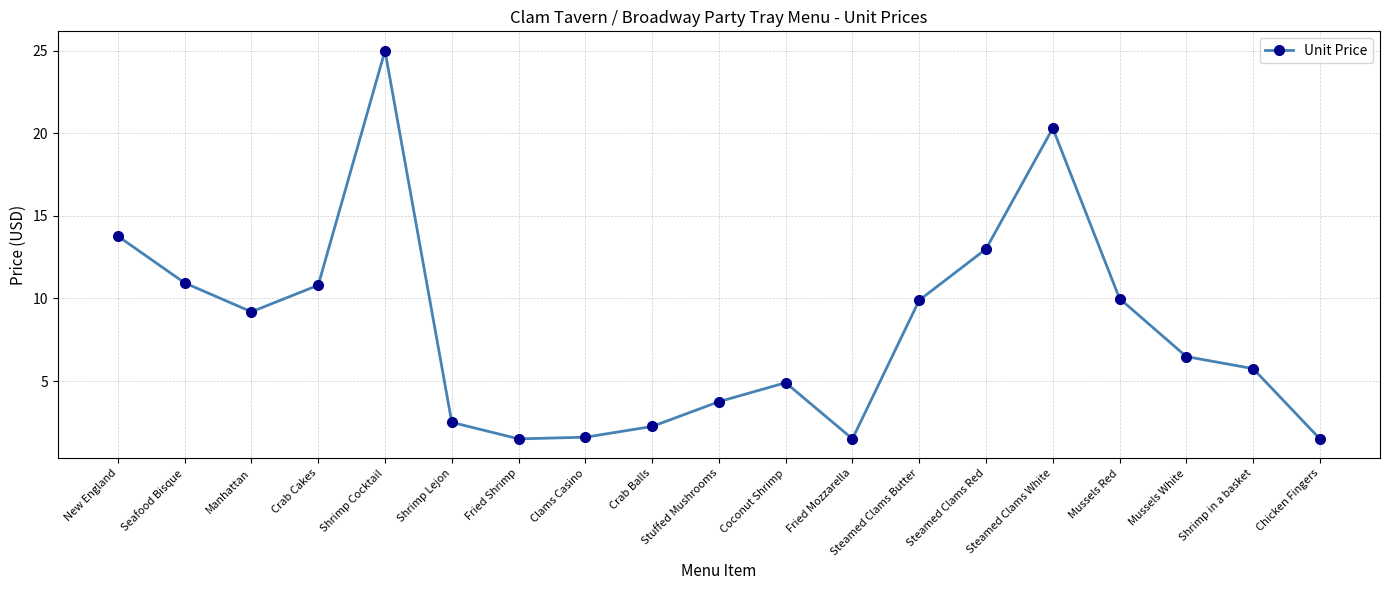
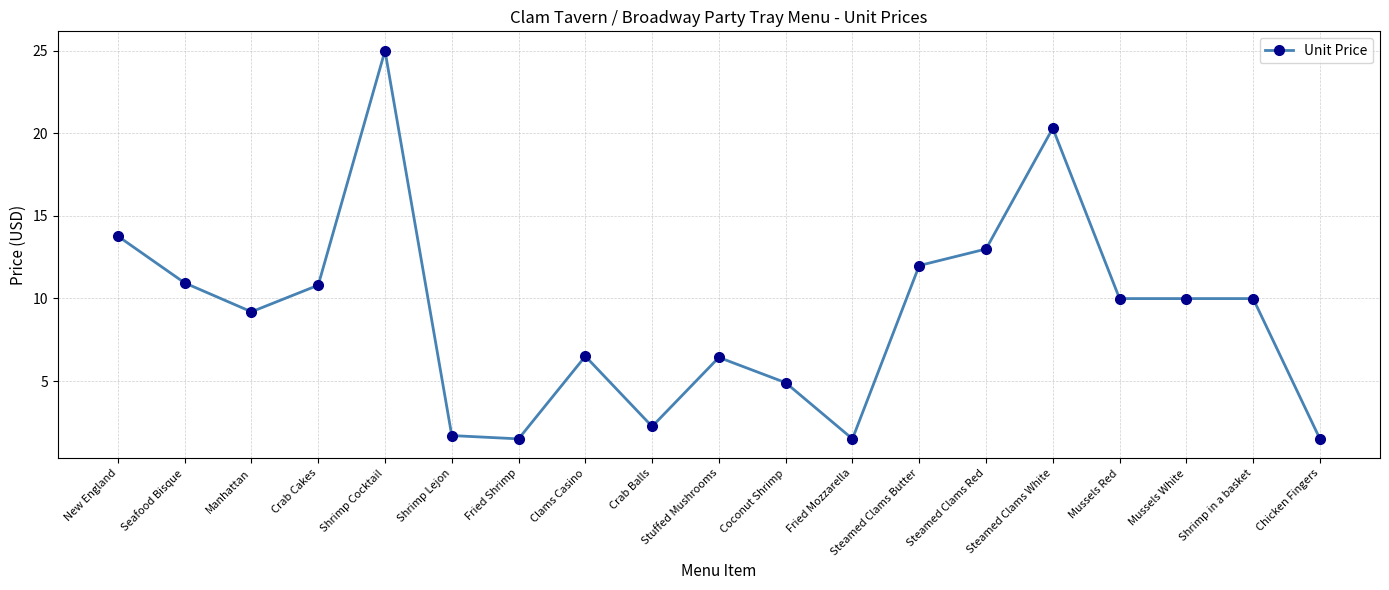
  {
    "New England": 13.8,
    "Seafood Bisque": 10.9,
    "Manhattan": 9.2,
    "Crab Cakes": 10.8,
    "Shrimp Cocktail": 25.0,
-   "Shrimp Lejon": 2.5,
+   "Shrimp Lejon": 1.7,
    "Fried Shrimp": 1.5,
-   "Clams Casino": 1.6,
+   "Clams Casino": 6.5,
    "Crab Balls": 2.3,
-   "Stuffed Mushrooms": 3.8,
+   "Stuffed Mushrooms": 6.4,
    "Coconut Shrimp": 4.9,
    "Fried Mozzarella": 1.5,
-   "Steamed Clams Butter": 9.9,
+   "Steamed Clams Butter": 12.0,
    "Steamed Clams Red": 13.0,
    "Steamed Clams White": 20.3,
    "Mussels Red": 10.0,
-   "Mussels White": 6.5,
-   "Shrimp in a basket": 5.8,
+   "Mussels White": 10.0,
+   "Shrimp in a basket": 10.0,
    "Chicken Fingers": 1.5
  }
